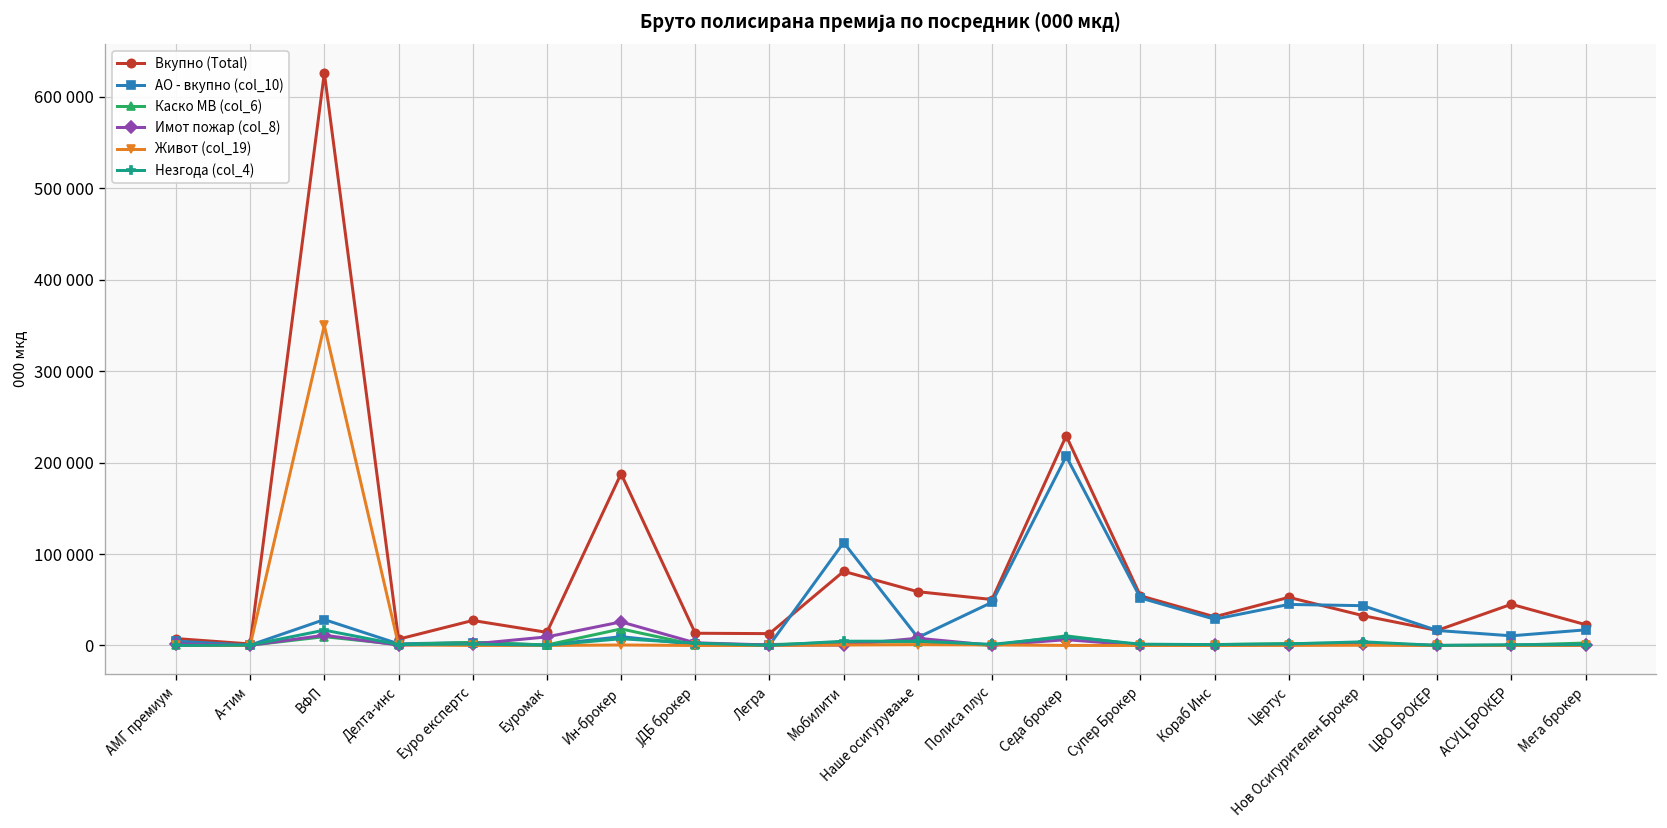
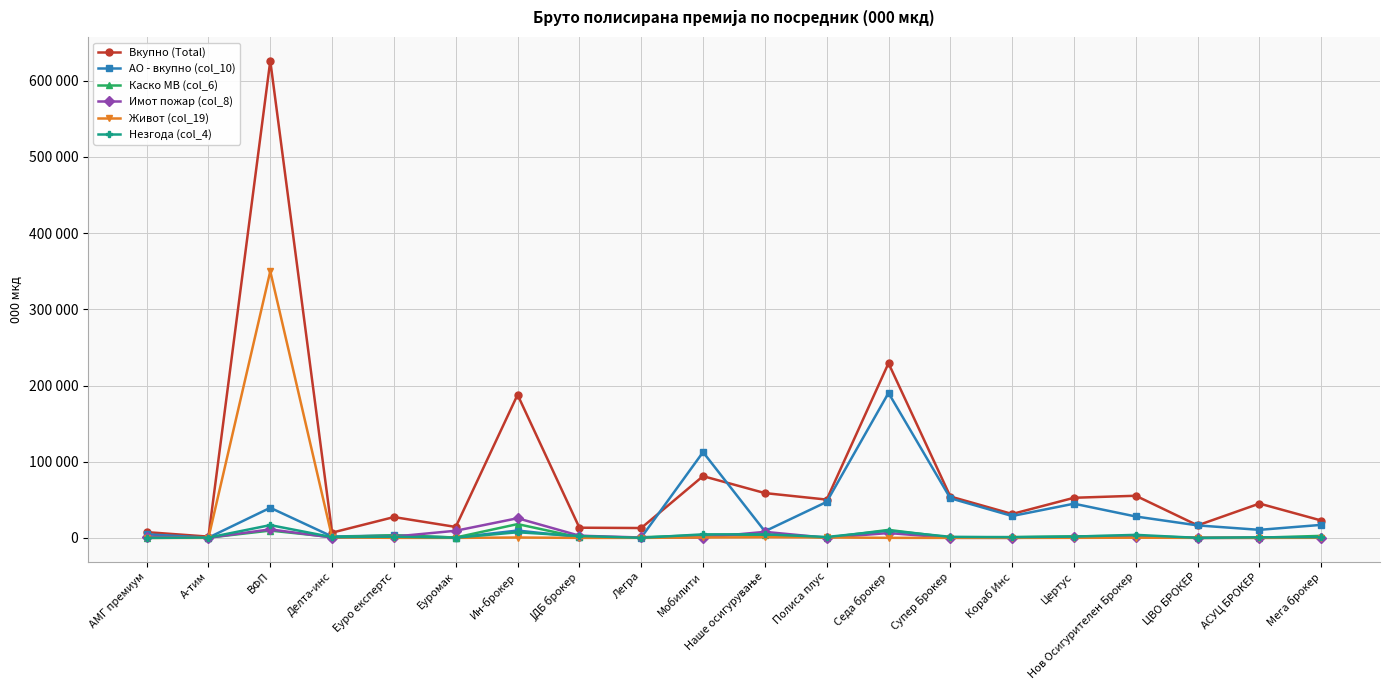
  {
    "Вкупно (Total)": {
      "ВФП": 630000,
      "Делта-инс": 10000,
      "Еуро експертс": 30000,
      "Еуромак": 10000,
      "Ин-брокер": 190000,
      "ЈДБ брокер": 10000,
      "Легра": 10000,
      "Мобилити": 80000,
      "Наше осигурување": 60000,
      "Седа брокер": 230000,
      "Цертус": 50000,
-     "Нов Осигурителен Брокер": 30000,
+     "Нов Осигурителен Брокер": 60000,
      "АСУЦ БРОКЕР": 50000,
      "Мега брокер": 20000
    },
    "АО - вкупно (col_10)": {
-     "ВФП": 30000,
+     "ВФП": 40000,
      "Мобилити": 110000,
-     "Седа брокер": 210000,
+     "Седа брокер": 190000,
      "Цертус": 40000,
-     "Нов Осигурителен Брокер": 40000,
+     "Нов Осигурителен Брокер": 30000,
      "АСУЦ БРОКЕР": 10000,
      "Мега брокер": 20000
    },
    "Имот пожар (col_8)": {
      "Еуромак": 10000,
      "Ин-брокер": 30000
    },
    "Живот (col_19)": {
      "ВФП": 350000,
      "Ин-брокер": 0,
      "Седа брокер": 0
    }
  }
